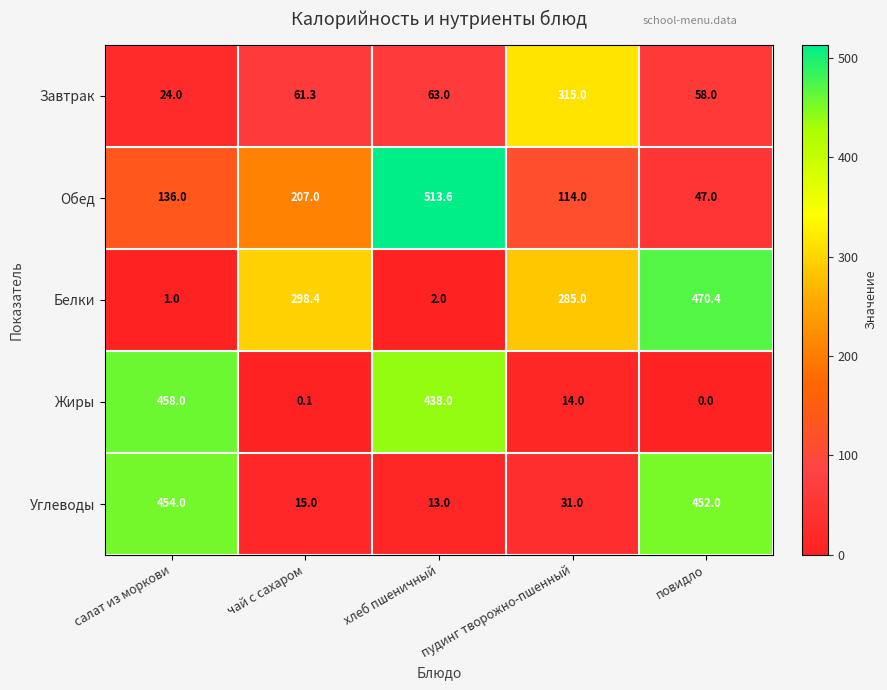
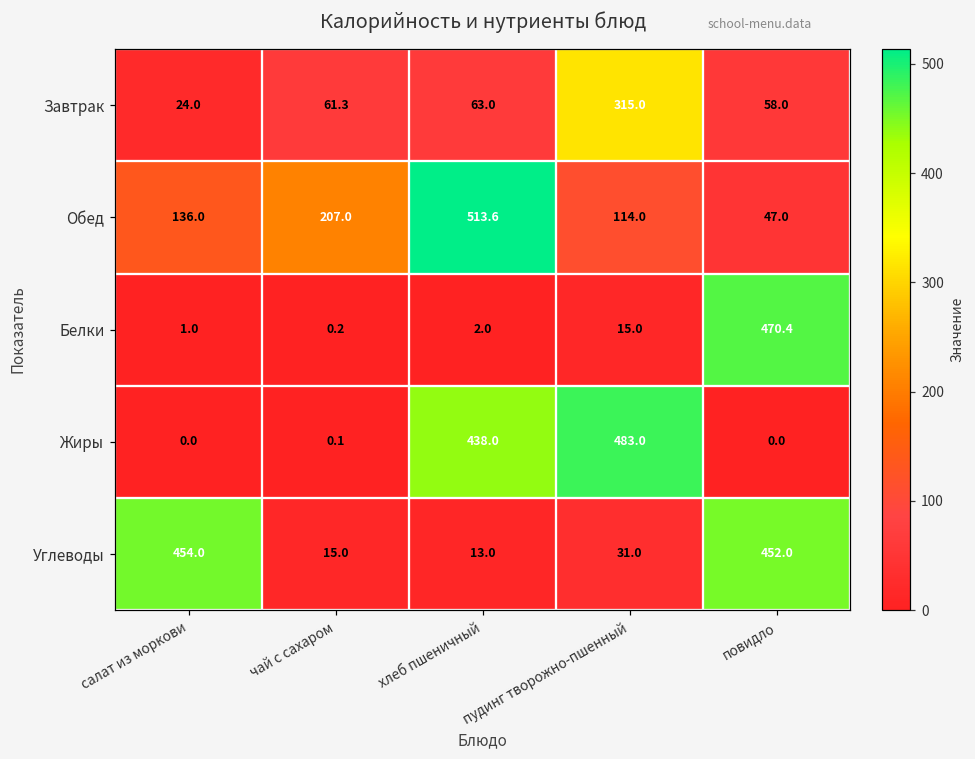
  {
    "Завтрак": {
      "салат из моркови": 24.0,
      "чай с сахаром": 61.3,
      "хлеб пшеничный": 63.0,
      "пудинг творожно-пшенный": 315.0,
      "повидло": 58.0
    },
    "Обед": {
      "салат из моркови": 136.0,
      "чай с сахаром": 207.0,
      "хлеб пшеничный": 513.6,
      "пудинг творожно-пшенный": 114.0,
      "повидло": 47.0
    },
    "Белки": {
      "салат из моркови": 1.0,
-     "чай с сахаром": 298.4,
+     "чай с сахаром": 0.2,
      "хлеб пшеничный": 2.0,
-     "пудинг творожно-пшенный": 285.0,
+     "пудинг творожно-пшенный": 15.0,
      "повидло": 470.4
    },
    "Жиры": {
-     "салат из моркови": 458.0,
+     "салат из моркови": 0.0,
      "чай с сахаром": 0.1,
      "хлеб пшеничный": 438.0,
-     "пудинг творожно-пшенный": 14.0,
+     "пудинг творожно-пшенный": 483.0,
      "повидло": 0.0
    },
    "Углеводы": {
      "салат из моркови": 454.0,
      "чай с сахаром": 15.0,
      "хлеб пшеничный": 13.0,
      "пудинг творожно-пшенный": 31.0,
      "повидло": 452.0
    }
  }
